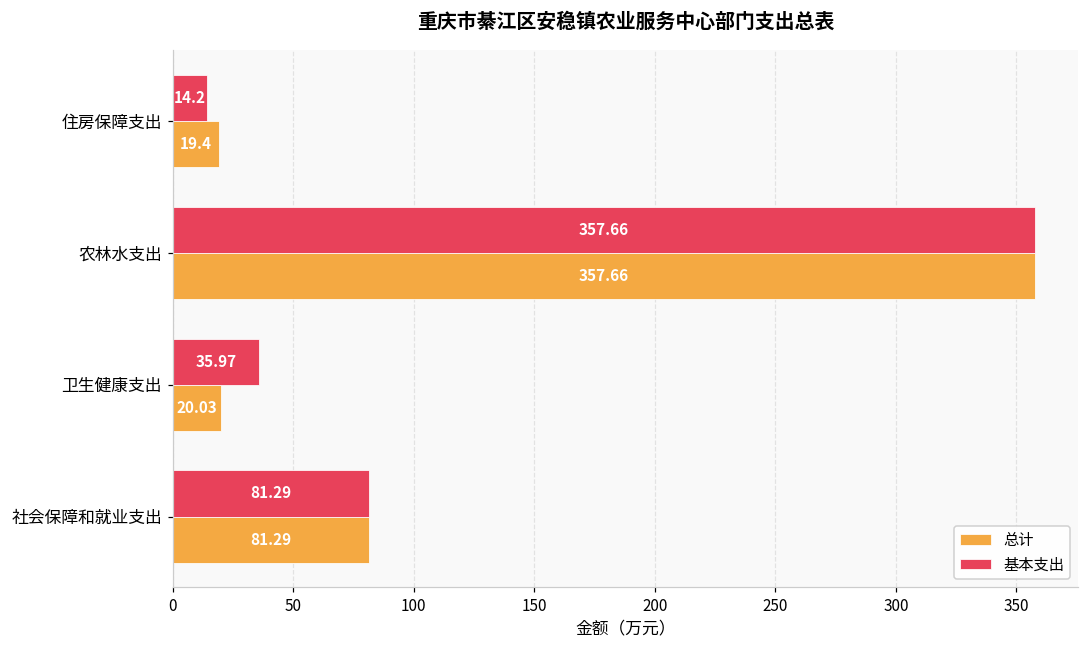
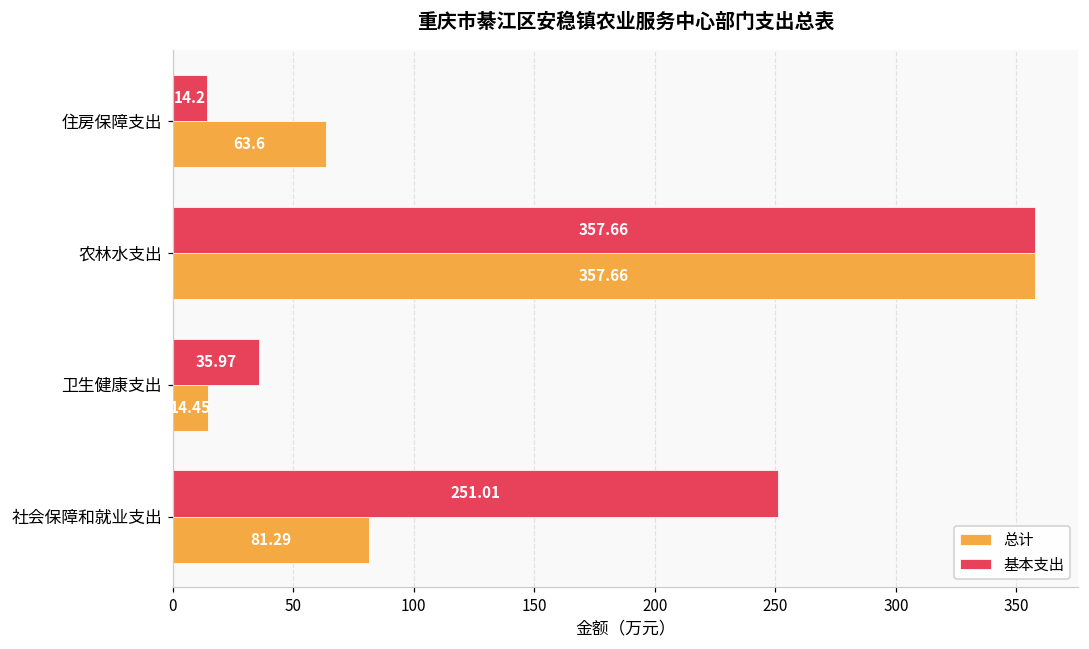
  {
    "总计": {
-     "住房保障支出": 19.4,
+     "住房保障支出": 63.6,
      "农林水支出": 357.66,
-     "卫生健康支出": 20.03,
+     "卫生健康支出": 14.45,
      "社会保障和就业支出": 81.29
    },
    "基本支出": {
      "住房保障支出": 14.2,
      "农林水支出": 357.66,
      "卫生健康支出": 35.97,
-     "社会保障和就业支出": 81.29
+     "社会保障和就业支出": 251.01
    }
  }
